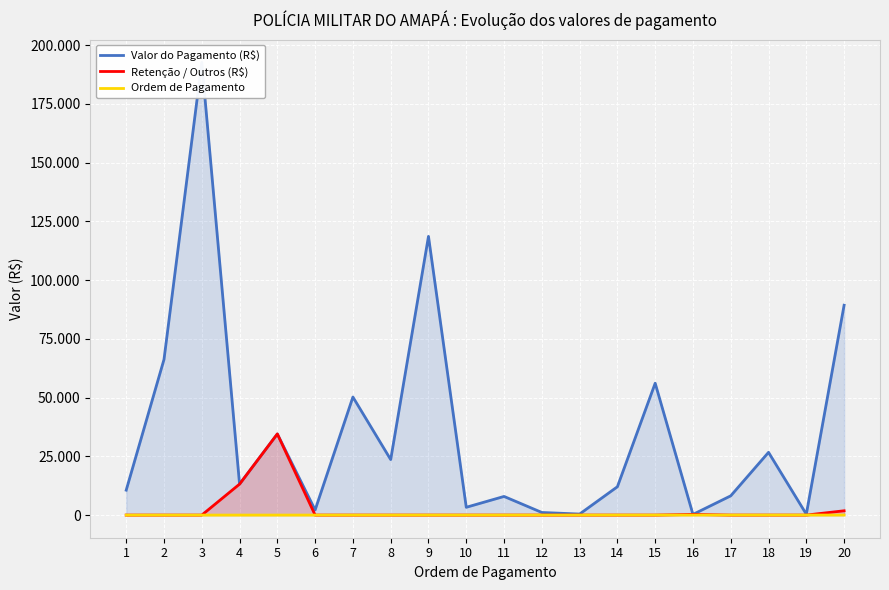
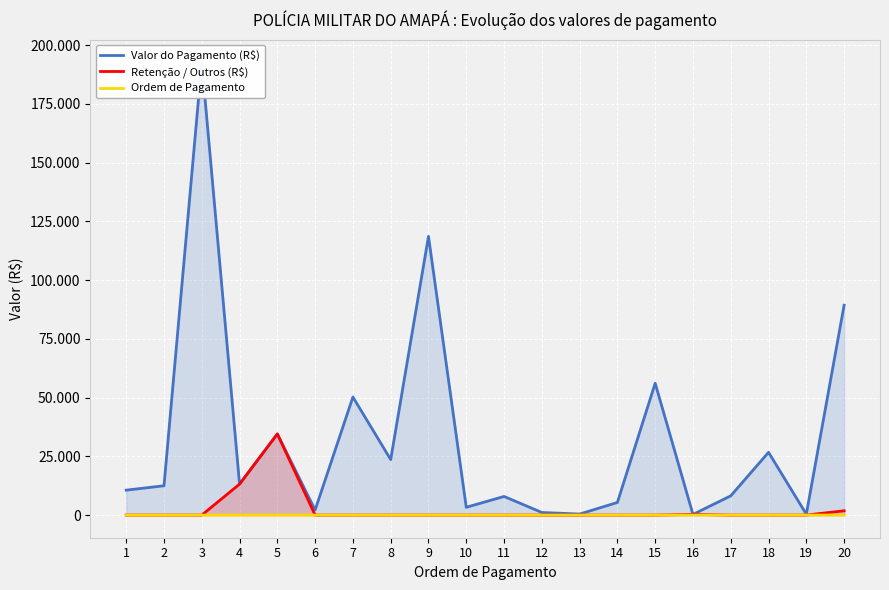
  {
    "Valor do Pagamento (R$)": {
      "1": 11,
-     "2": 66,
+     "2": 12,
      "6": 2,
      "7": 50,
      "8": 24,
      "9": 119,
      "10": 3,
      "11": 8,
      "12": 1,
-     "14": 12,
+     "14": 5,
      "15": 56,
      "17": 8,
      "18": 27,
      "20": 89
    },
    "Retenção / Outros (R$)": {
      "20": 2
    },
    "Ordem de Pagamento": {
      "4": 0,
      "5": 0,
      "20": 0
    }
  }
